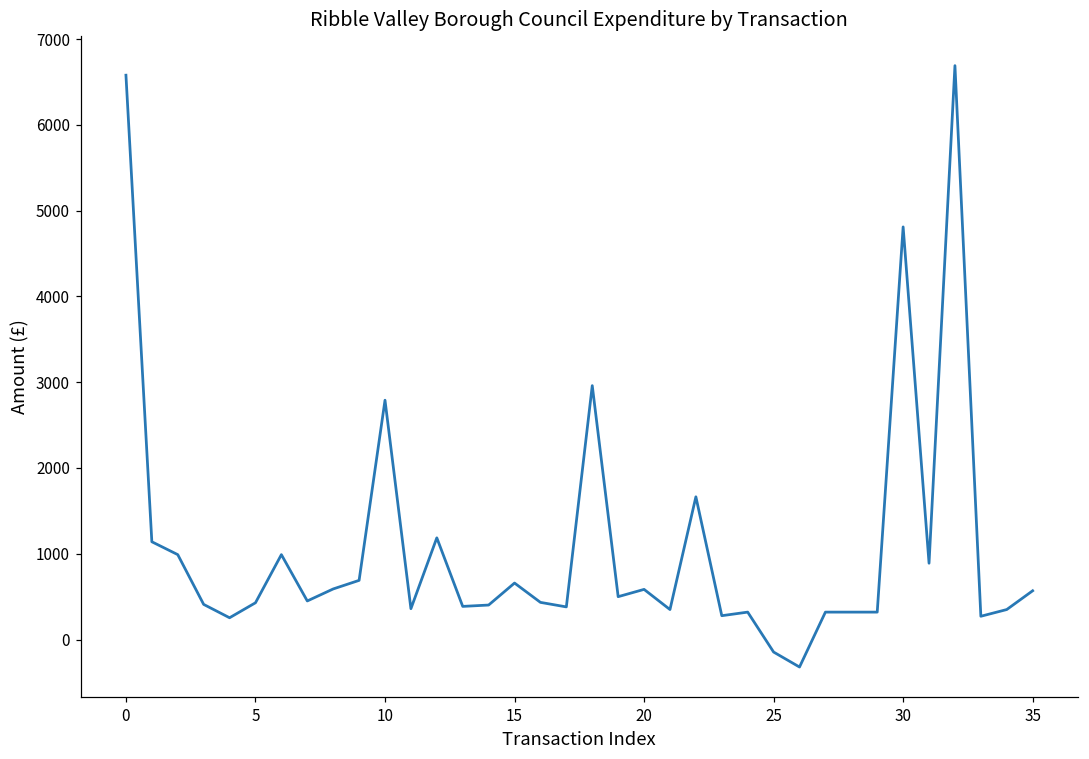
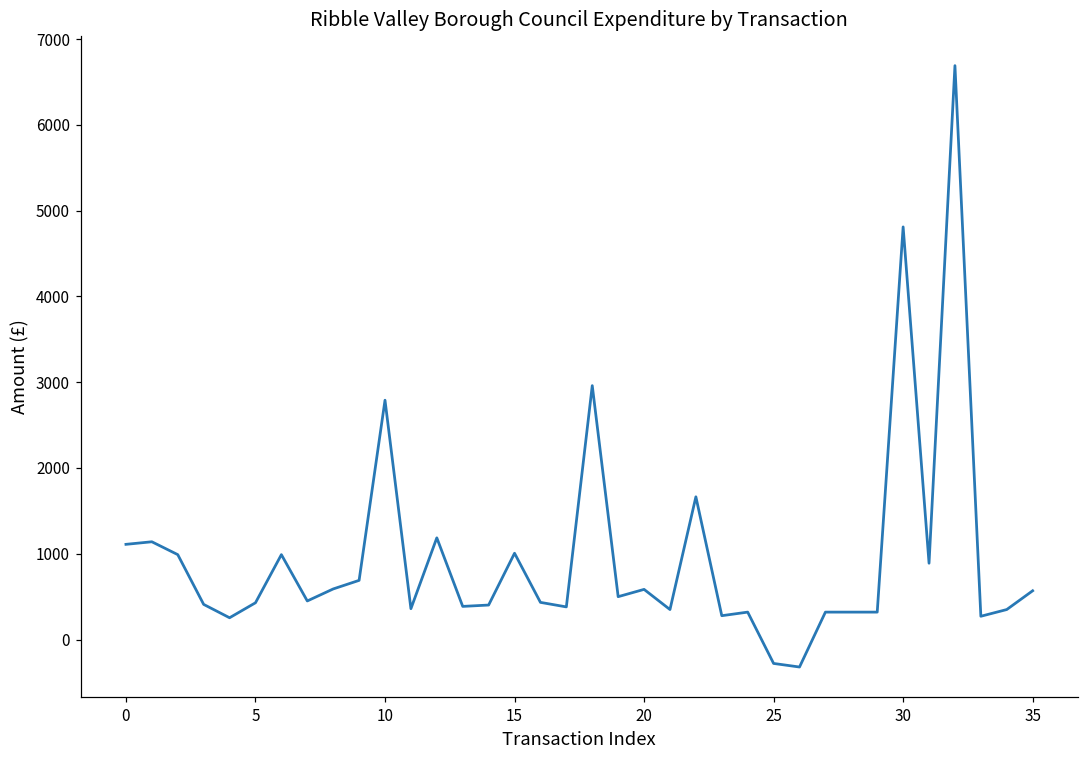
  {
-   "0": 6600,
+   "0": 1100,
    "5": 400,
    "10": 2800,
-   "15": 700,
+   "15": 1000,
    "20": 600,
-   "25": -100,
+   "25": -300,
    "30": 4800,
    "35": 600
  }
